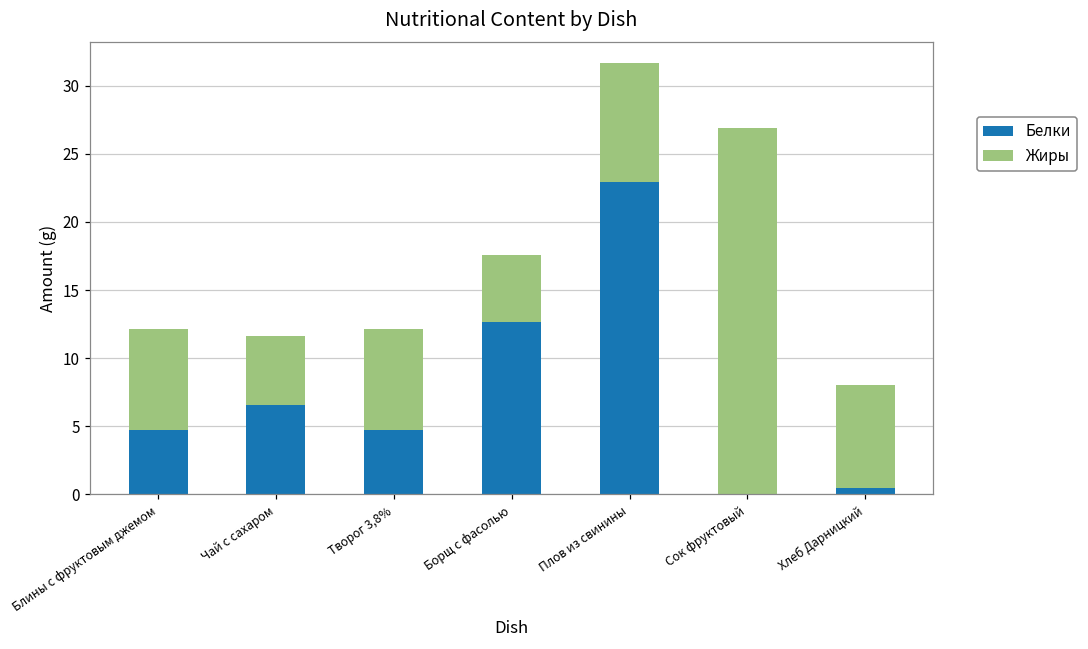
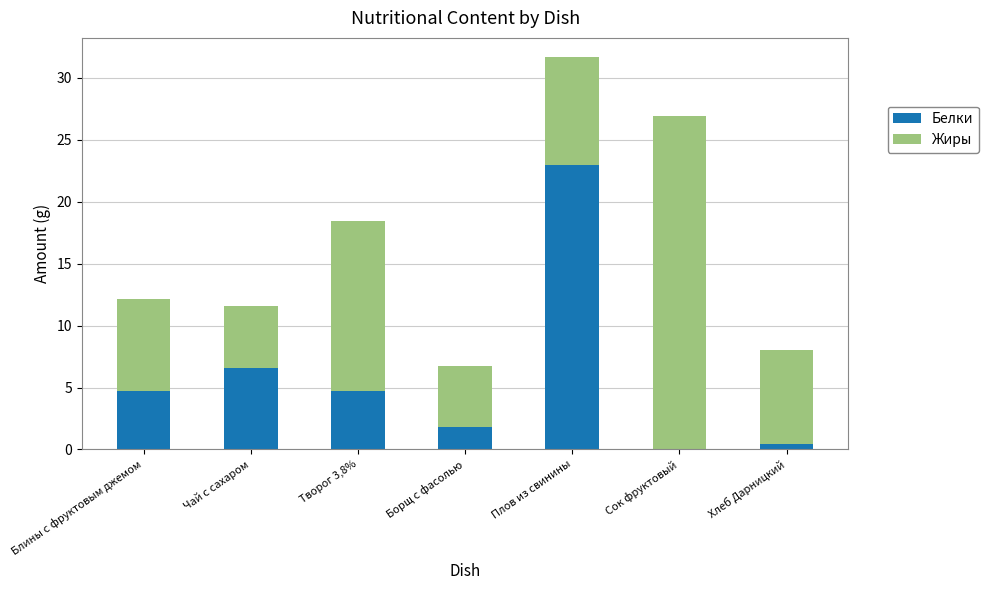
  {
    "Белки": {
      "Блины с фруктовым джемом": 4.7,
      "Чай с сахаром": 6.6,
      "Творог 3,8%": 4.7,
-     "Борщ с фасолью": 12.7,
+     "Борщ с фасолью": 1.8,
      "Плов из свинины": 23.0,
      "Сок фруктовый": 0.0,
      "Хлеб Дарницкий": 0.4
    },
    "Жиры": {
      "Блины с фруктовым джемом": 7.4,
      "Чай с сахаром": 5.0,
-     "Творог 3,8%": 7.4,
+     "Творог 3,8%": 13.7,
      "Борщ с фасолью": 4.9,
      "Плов из свинины": 8.7,
      "Сок фруктовый": 26.9,
      "Хлеб Дарницкий": 7.6
    }
  }
